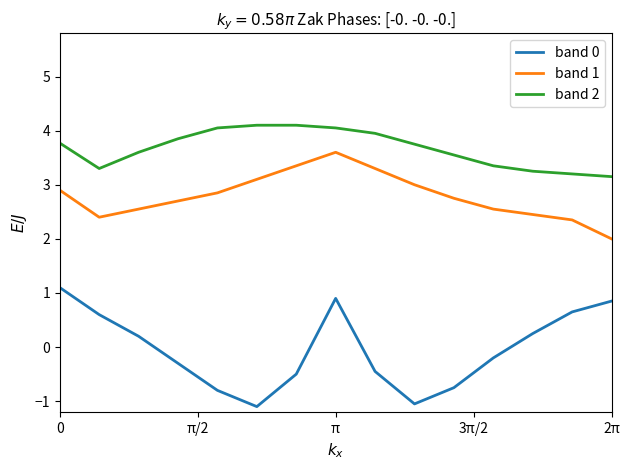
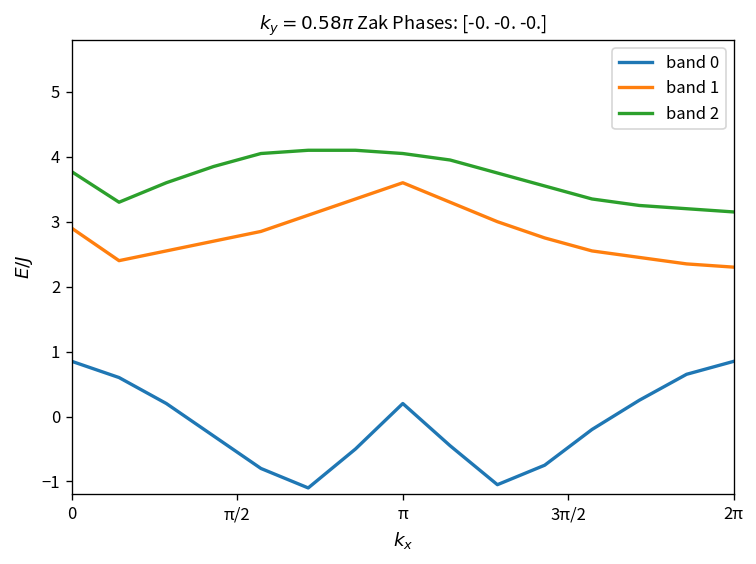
  {
    "band 0": {
-     "0": 1.1,
-     "π": 0.9,
+     "0": 0.9,
+     "π": 0.2,
      "2π": 0.9
    },
    "band 1": {
      "0": 2.9,
      "π": 3.6,
-     "2π": 2.0
+     "2π": 2.3
    },
    "band 2": {
      "0": 3.8,
      "π": 4.1,
      "2π": 3.2
    }
  }
